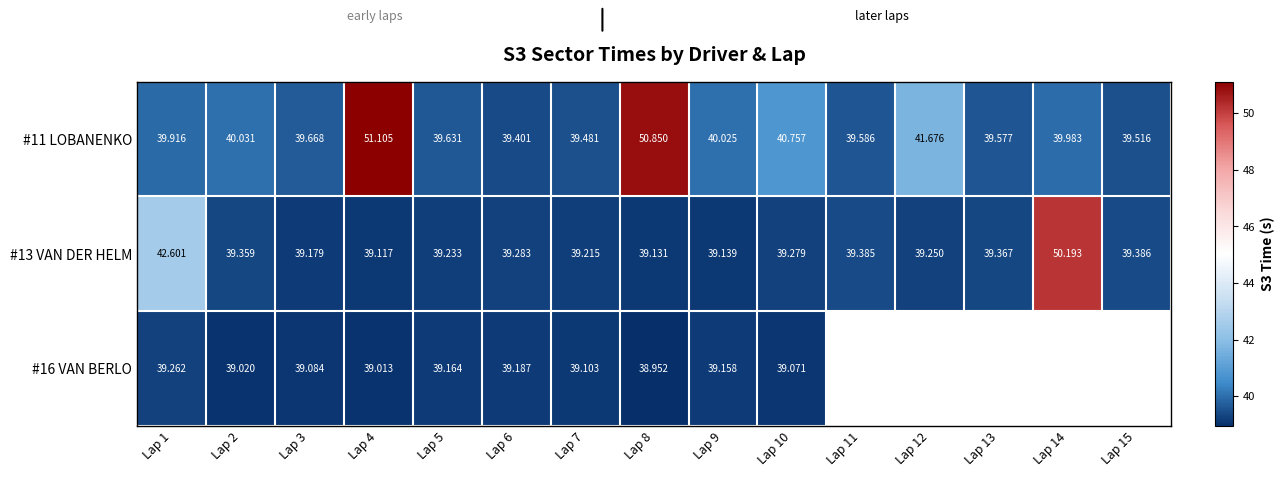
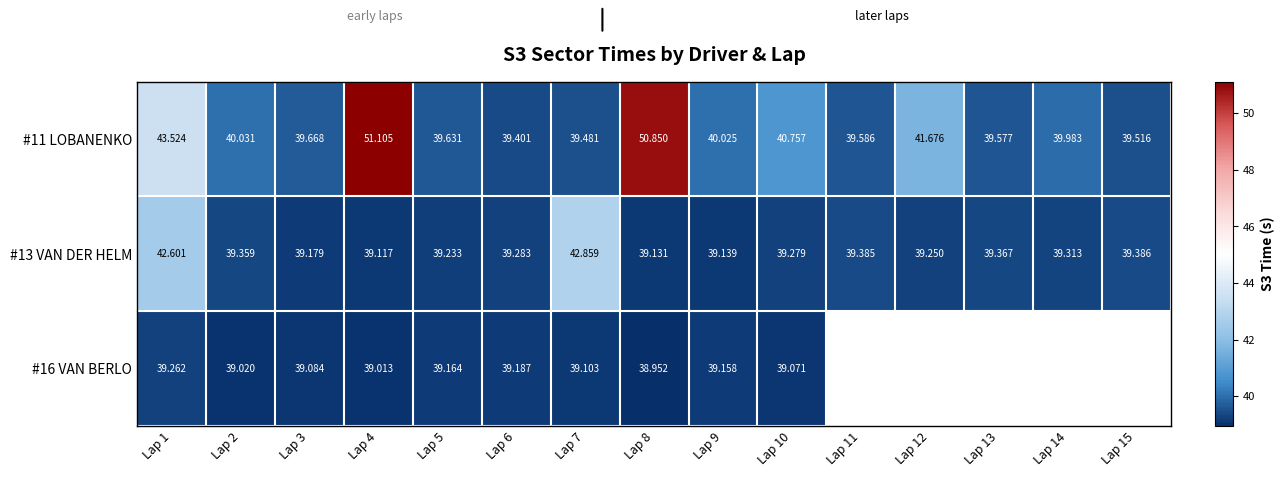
  {
    "#11 LOBANENKO": {
-     "Lap 1": 39.916,
+     "Lap 1": 43.524,
      "Lap 2": 40.031,
      "Lap 3": 39.668,
      "Lap 4": 51.105,
      "Lap 5": 39.631,
      "Lap 6": 39.401,
      "Lap 7": 39.481,
      "Lap 8": 50.850,
      "Lap 9": 40.025,
      "Lap 10": 40.757,
      "Lap 11": 39.586,
      "Lap 12": 41.676,
      "Lap 13": 39.577,
      "Lap 14": 39.983,
      "Lap 15": 39.516
    },
    "#13 VAN DER HELM": {
      "Lap 1": 42.601,
      "Lap 2": 39.359,
      "Lap 3": 39.179,
      "Lap 4": 39.117,
      "Lap 5": 39.233,
      "Lap 6": 39.283,
-     "Lap 7": 39.215,
+     "Lap 7": 42.859,
      "Lap 8": 39.131,
      "Lap 9": 39.139,
      "Lap 10": 39.279,
      "Lap 11": 39.385,
      "Lap 12": 39.250,
      "Lap 13": 39.367,
-     "Lap 14": 50.193,
+     "Lap 14": 39.313,
      "Lap 15": 39.386
    },
    "#16 VAN BERLO": {
      "Lap 1": 39.262,
      "Lap 2": 39.020,
      "Lap 3": 39.084,
      "Lap 4": 39.013,
      "Lap 5": 39.164,
      "Lap 6": 39.187,
      "Lap 7": 39.103,
      "Lap 8": 38.952,
      "Lap 9": 39.158,
      "Lap 10": 39.071
    }
  }
